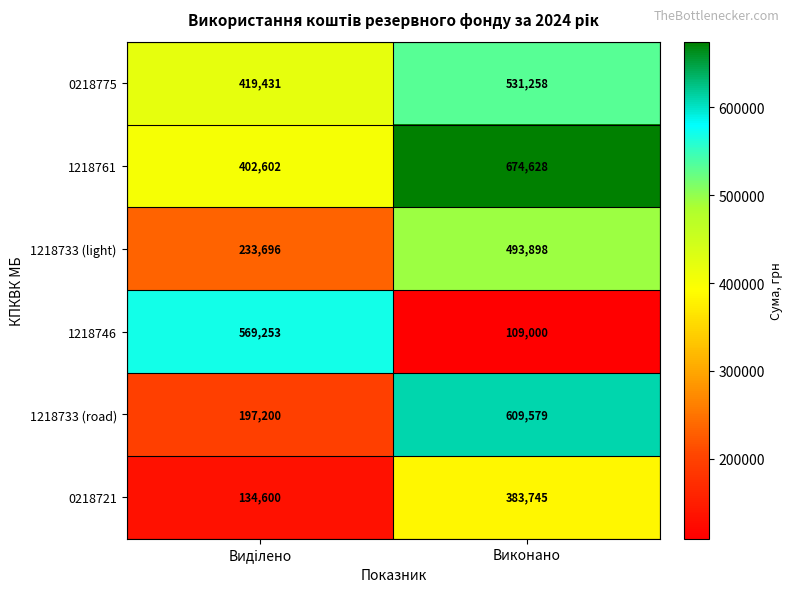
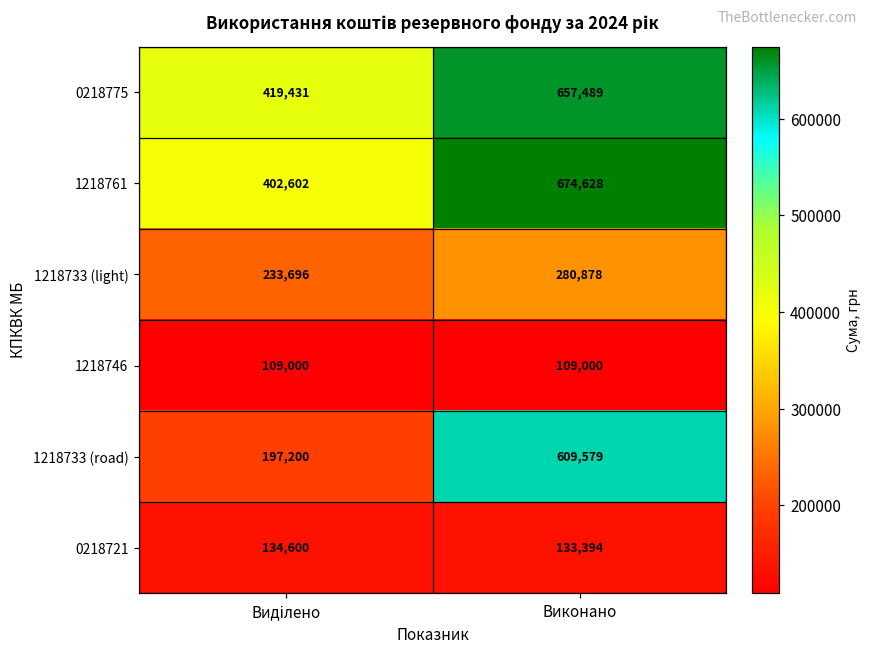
  {
    "0218775": {
      "Виділено": "419,431",
-     "Виконано": "531,258"
+     "Виконано": "657,489"
    },
    "1218761": {
      "Виділено": "402,602",
      "Виконано": "674,628"
    },
    "1218733 (light)": {
      "Виділено": "233,696",
-     "Виконано": "493,898"
+     "Виконано": "280,878"
    },
    "1218746": {
-     "Виділено": "569,253",
+     "Виділено": "109,000",
      "Виконано": "109,000"
    },
    "1218733 (road)": {
      "Виділено": "197,200",
      "Виконано": "609,579"
    },
    "0218721": {
      "Виділено": "134,600",
-     "Виконано": "383,745"
+     "Виконано": "133,394"
    }
  }
